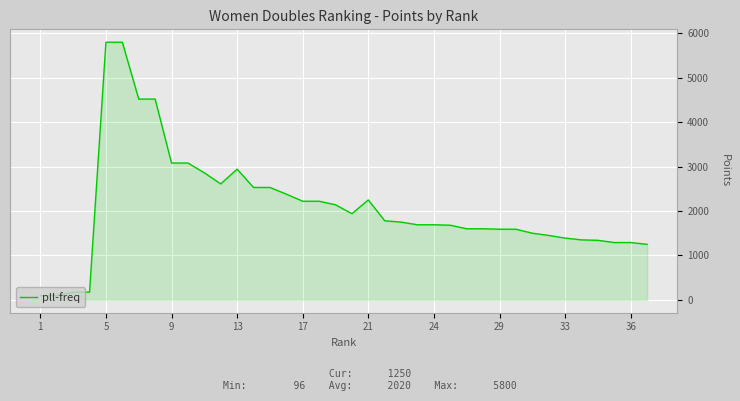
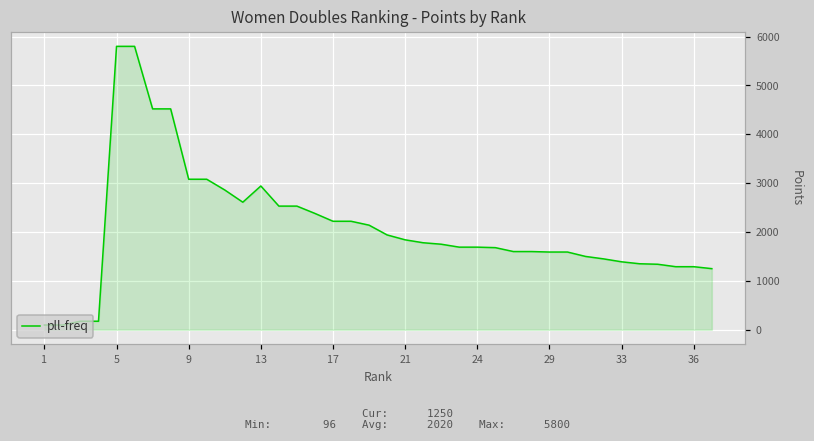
  {
    "13": 2900,
-   "21": 2200,
+   "21": 1800,
    "33": 1400
  }
